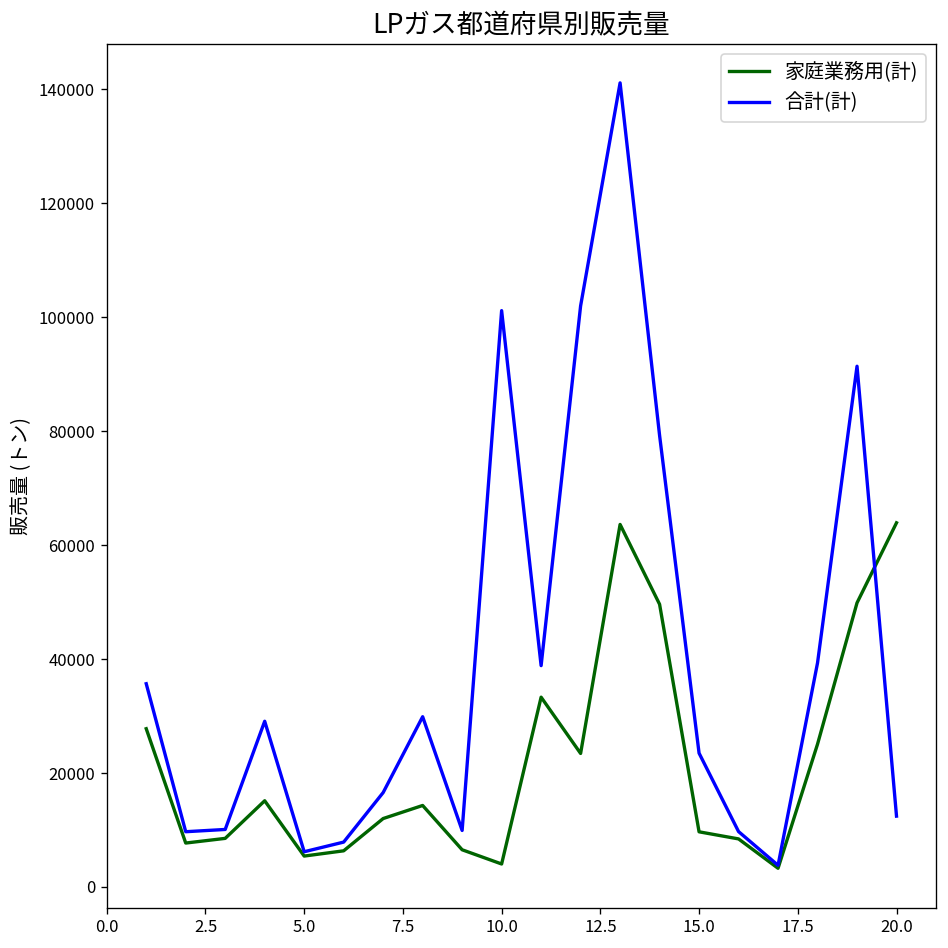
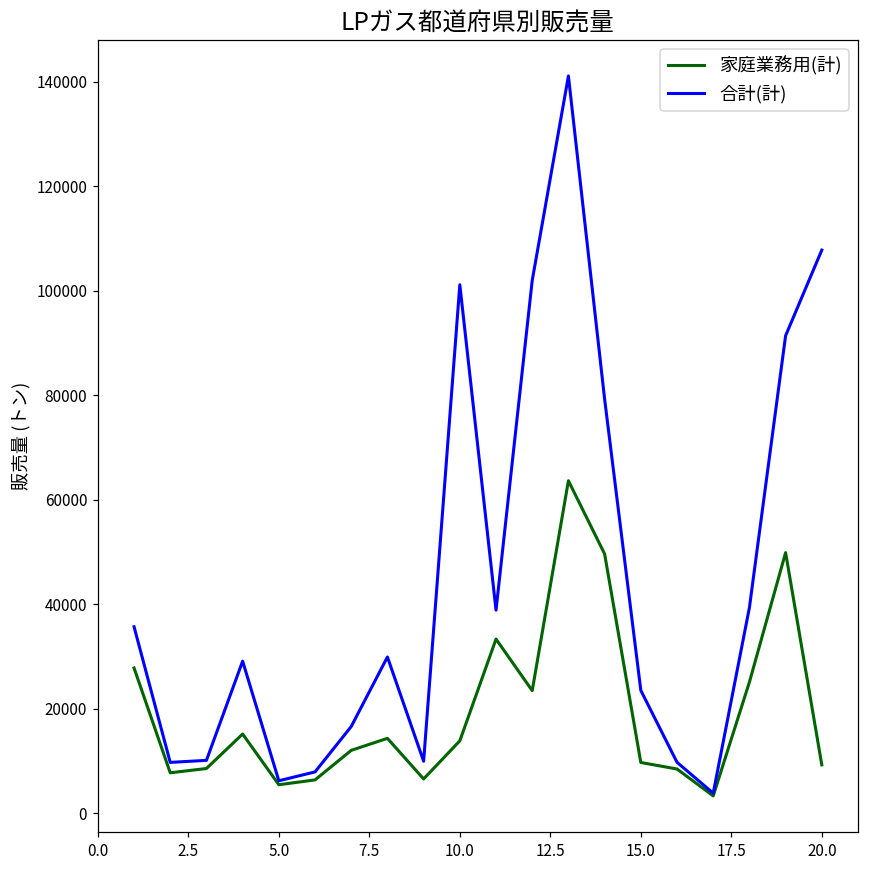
  {
    "家庭業務用(計)": {
      "5.0": 5000,
-     "10.0": 4000,
+     "10.0": 14000,
      "15.0": 10000,
-     "20.0": 64000
+     "20.0": 9000
    },
    "合計(計)": {
      "5.0": 6000,
      "10.0": 101000,
      "15.0": 23000,
-     "20.0": 12000
+     "20.0": 108000
    }
  }
